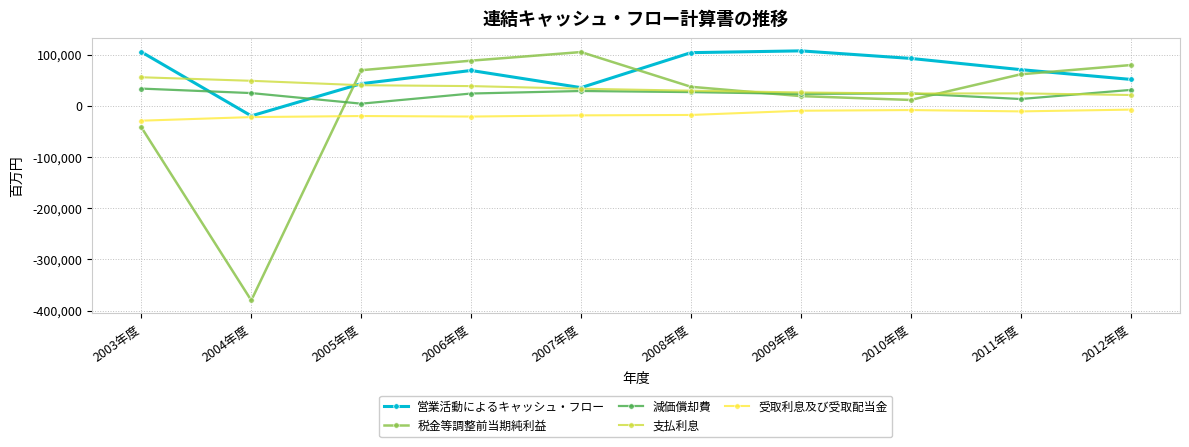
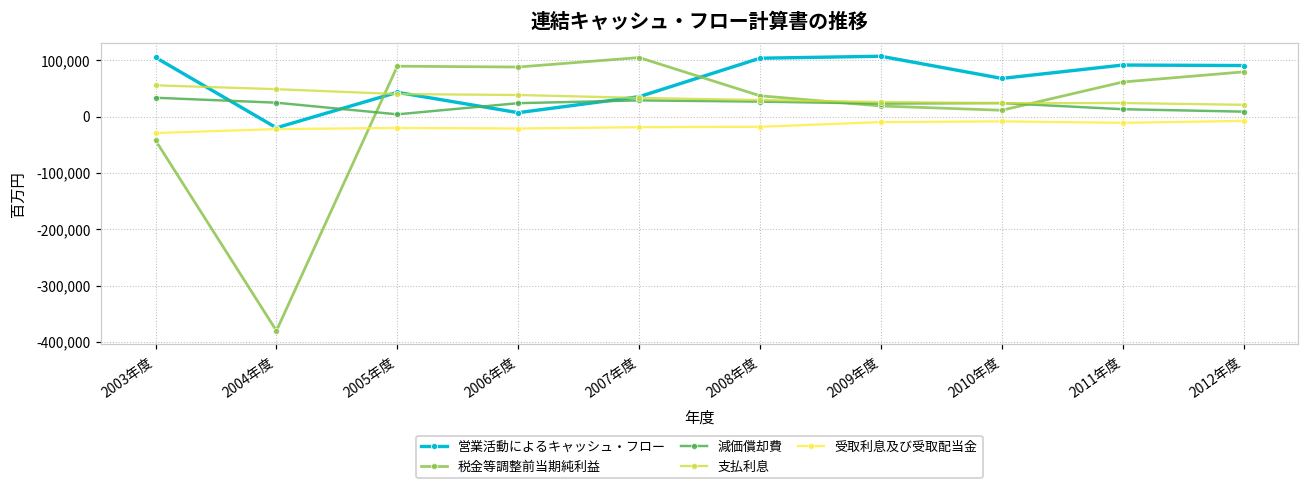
  {
    "営業活動によるキャッシュ・フロー": {
      "2003年度": "110,000",
-     "2006年度": "70,000",
+     "2006年度": "10,000",
      "2008年度": "100,000",
      "2009年度": "110,000",
-     "2010年度": "90,000",
-     "2011年度": "70,000",
-     "2012年度": "50,000"
+     "2010年度": "70,000",
+     "2011年度": "90,000",
+     "2012年度": "90,000"
    },
    "税金等調整前当期純利益": {
      "2003年度": "-40,000",
      "2004年度": "-380,000",
-     "2005年度": "70,000",
+     "2005年度": "90,000",
      "2006年度": "90,000",
      "2007年度": "100,000",
      "2008年度": "40,000",
      "2010年度": "10,000",
      "2011年度": "60,000",
      "2012年度": "80,000"
    },
    "減価償却費": {
      "2003年度": "30,000",
      "2004年度": "20,000",
      "2005年度": "0",
      "2006年度": "20,000",
      "2011年度": "10,000",
-     "2012年度": "30,000"
+     "2012年度": "10,000"
    }
  }
